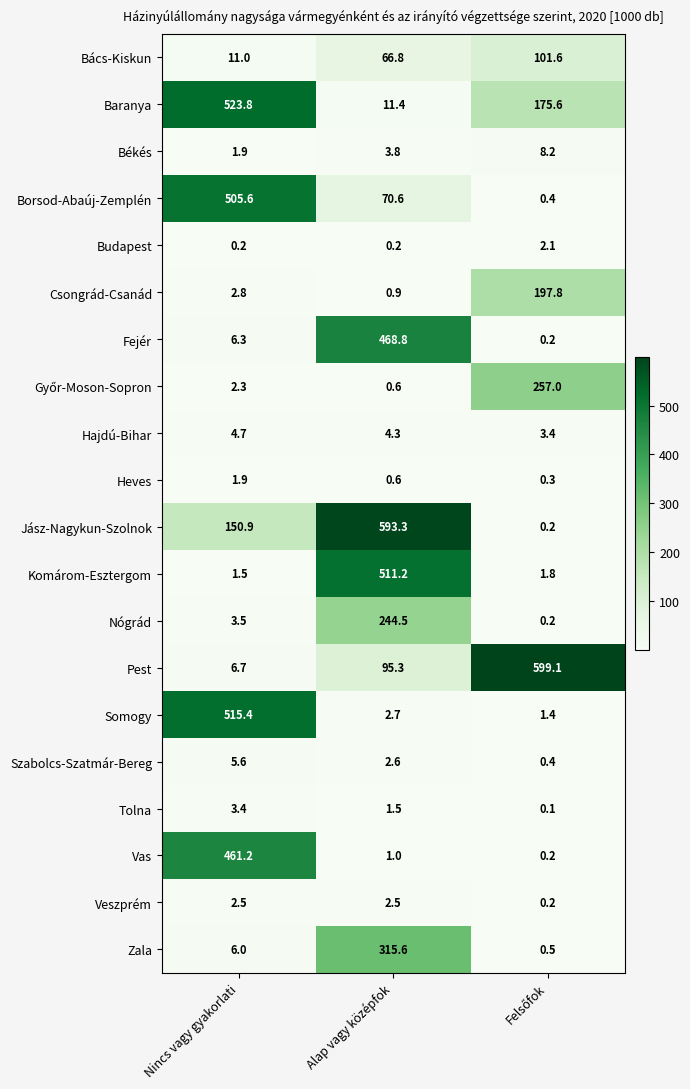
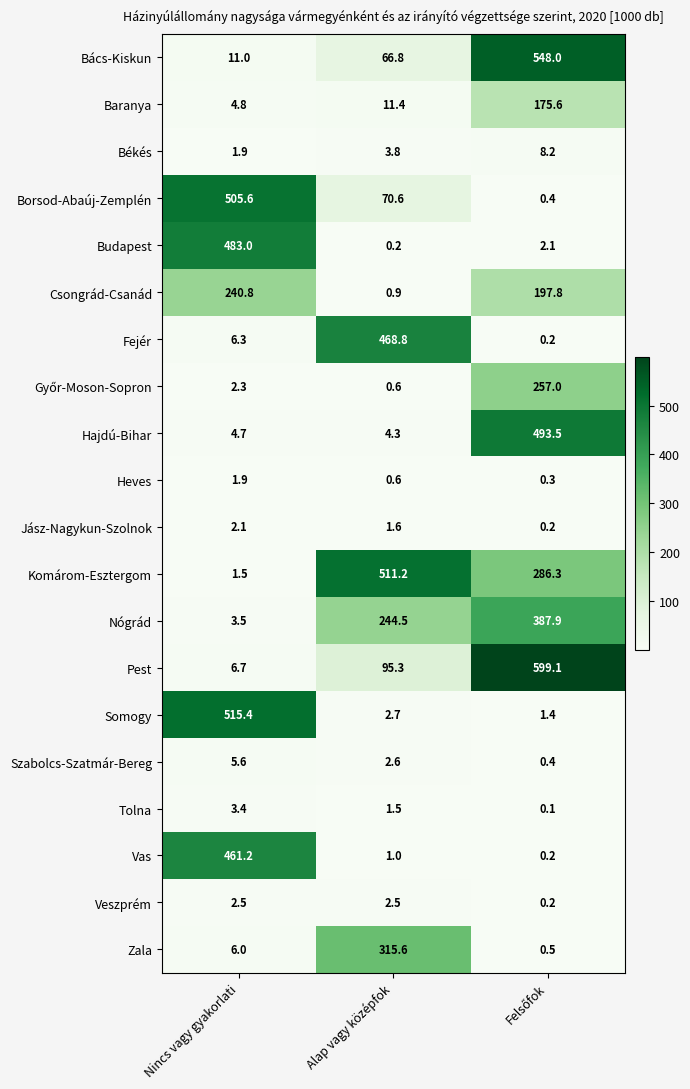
  {
    "Bács-Kiskun": {
      "Nincs vagy gyakorlati": 11.0,
      "Alap vagy középfok": 66.8,
-     "Felsőfok": 101.6
+     "Felsőfok": 548.0
    },
    "Baranya": {
-     "Nincs vagy gyakorlati": 523.8,
+     "Nincs vagy gyakorlati": 4.8,
      "Alap vagy középfok": 11.4,
      "Felsőfok": 175.6
    },
    "Békés": {
      "Nincs vagy gyakorlati": 1.9,
      "Alap vagy középfok": 3.8,
      "Felsőfok": 8.2
    },
    "Borsod-Abaúj-Zemplén": {
      "Nincs vagy gyakorlati": 505.6,
      "Alap vagy középfok": 70.6,
      "Felsőfok": 0.4
    },
    "Budapest": {
-     "Nincs vagy gyakorlati": 0.2,
+     "Nincs vagy gyakorlati": 483.0,
      "Alap vagy középfok": 0.2,
      "Felsőfok": 2.1
    },
    "Csongrád-Csanád": {
-     "Nincs vagy gyakorlati": 2.8,
+     "Nincs vagy gyakorlati": 240.8,
      "Alap vagy középfok": 0.9,
      "Felsőfok": 197.8
    },
    "Fejér": {
      "Nincs vagy gyakorlati": 6.3,
      "Alap vagy középfok": 468.8,
      "Felsőfok": 0.2
    },
    "Győr-Moson-Sopron": {
      "Nincs vagy gyakorlati": 2.3,
      "Alap vagy középfok": 0.6,
      "Felsőfok": 257.0
    },
    "Hajdú-Bihar": {
      "Nincs vagy gyakorlati": 4.7,
      "Alap vagy középfok": 4.3,
-     "Felsőfok": 3.4
+     "Felsőfok": 493.5
    },
    "Heves": {
      "Nincs vagy gyakorlati": 1.9,
      "Alap vagy középfok": 0.6,
      "Felsőfok": 0.3
    },
    "Jász-Nagykun-Szolnok": {
-     "Nincs vagy gyakorlati": 150.9,
-     "Alap vagy középfok": 593.3,
+     "Nincs vagy gyakorlati": 2.1,
+     "Alap vagy középfok": 1.6,
      "Felsőfok": 0.2
    },
    "Komárom-Esztergom": {
      "Nincs vagy gyakorlati": 1.5,
      "Alap vagy középfok": 511.2,
-     "Felsőfok": 1.8
+     "Felsőfok": 286.3
    },
    "Nógrád": {
      "Nincs vagy gyakorlati": 3.5,
      "Alap vagy középfok": 244.5,
-     "Felsőfok": 0.2
+     "Felsőfok": 387.9
    },
    "Pest": {
      "Nincs vagy gyakorlati": 6.7,
      "Alap vagy középfok": 95.3,
      "Felsőfok": 599.1
    },
    "Somogy": {
      "Nincs vagy gyakorlati": 515.4,
      "Alap vagy középfok": 2.7,
      "Felsőfok": 1.4
    },
    "Szabolcs-Szatmár-Bereg": {
      "Nincs vagy gyakorlati": 5.6,
      "Alap vagy középfok": 2.6,
      "Felsőfok": 0.4
    },
    "Tolna": {
      "Nincs vagy gyakorlati": 3.4,
      "Alap vagy középfok": 1.5,
      "Felsőfok": 0.1
    },
    "Vas": {
      "Nincs vagy gyakorlati": 461.2,
      "Alap vagy középfok": 1.0,
      "Felsőfok": 0.2
    },
    "Veszprém": {
      "Nincs vagy gyakorlati": 2.5,
      "Alap vagy középfok": 2.5,
      "Felsőfok": 0.2
    },
    "Zala": {
      "Nincs vagy gyakorlati": 6.0,
      "Alap vagy középfok": 315.6,
      "Felsőfok": 0.5
    }
  }
